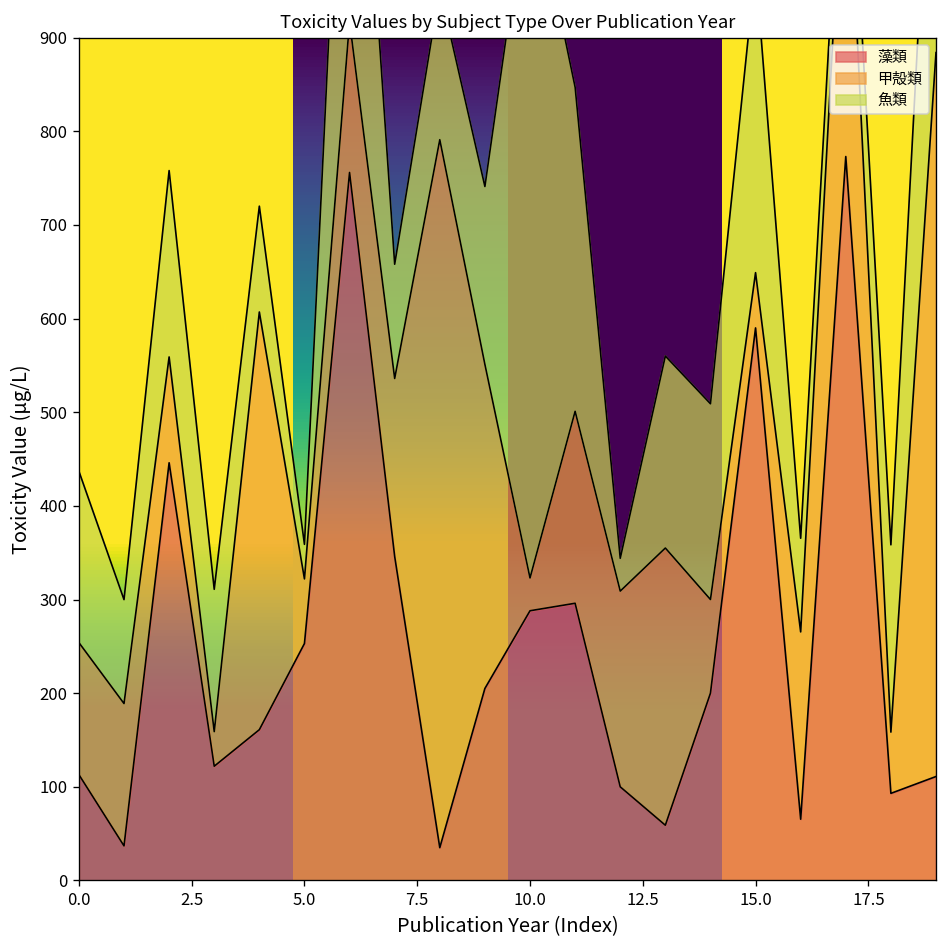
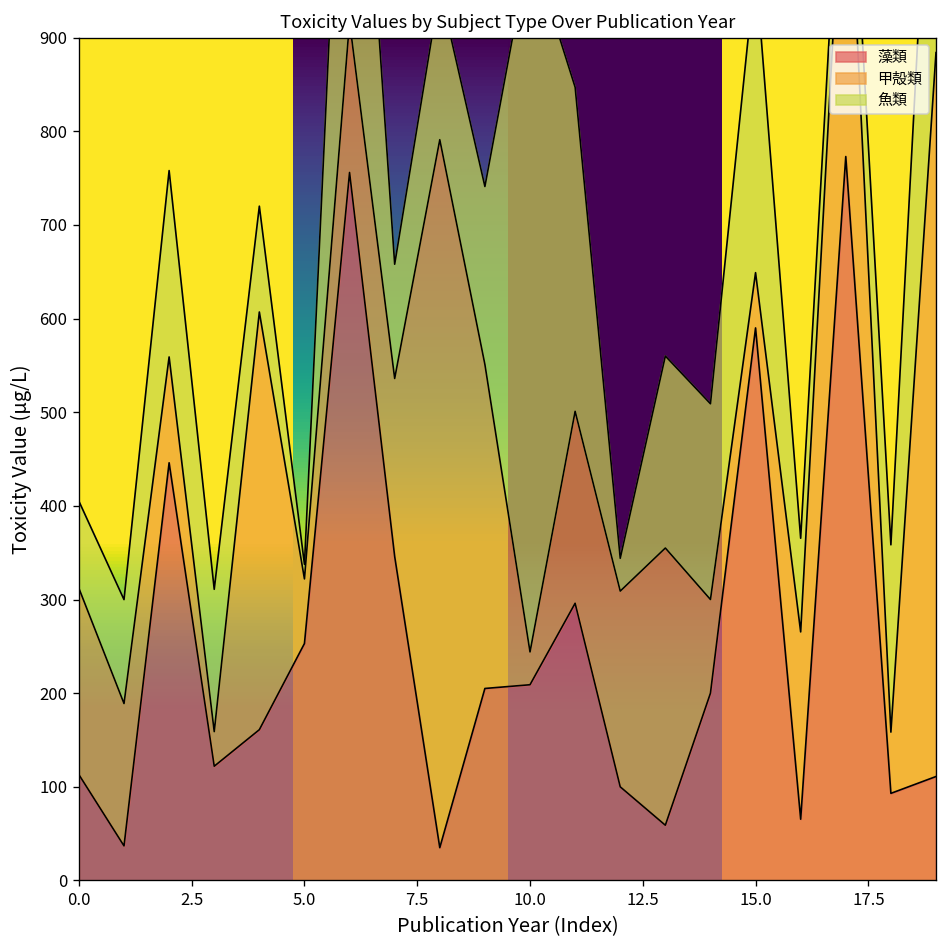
  {
    "藻類": {
      "0.0": 110,
      "5.0": 250,
-     "10.0": 290,
+     "10.0": 210,
      "15.0": 590
    },
    "甲殻類": {
-     "0.0": 140,
+     "0.0": 200,
      "5.0": 70,
      "10.0": 40,
      "15.0": 60
    },
    "魚類": {
-     "0.0": 180,
-     "5.0": 40
+     "0.0": 90,
+     "5.0": 20
    }
  }
